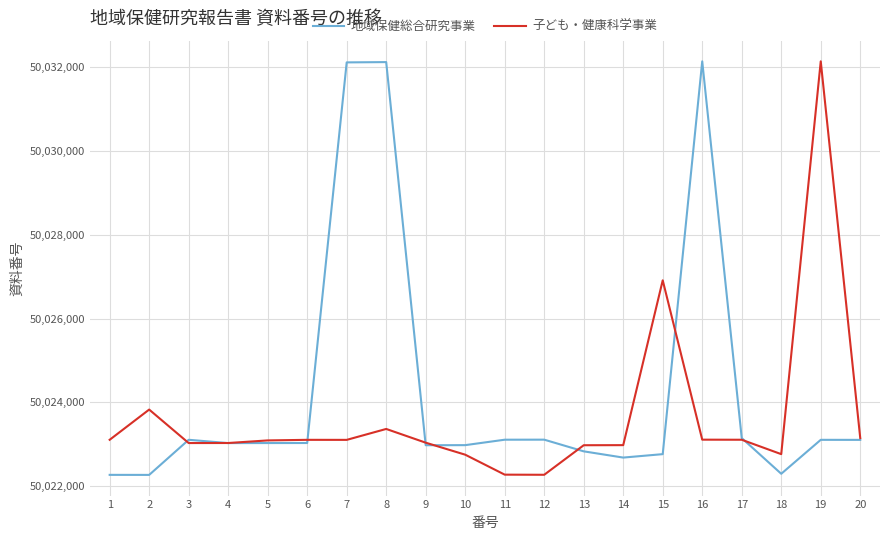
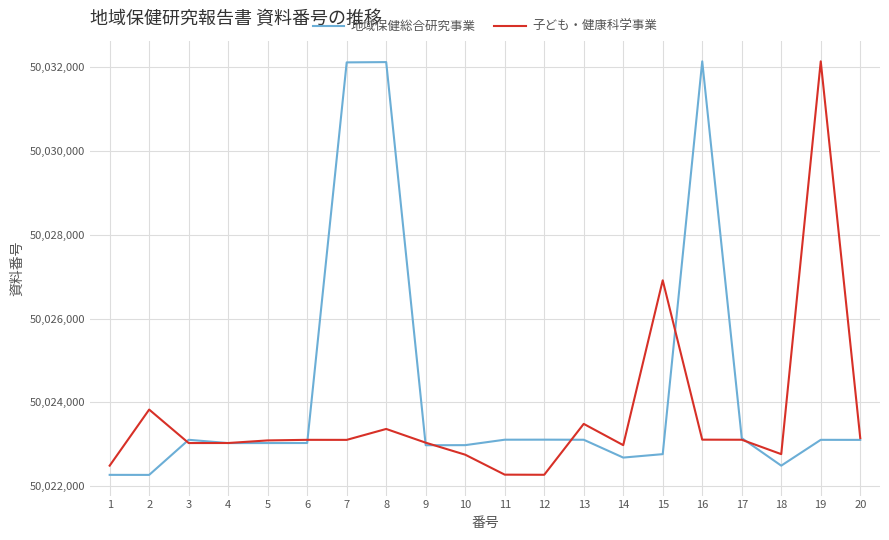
  {
    "地域保健総合研究事業": {
      "1": "50,022,300",
      "2": "50,022,300",
      "3": "50,023,100",
      "5": "50,023,000",
      "6": "50,023,000",
      "7": "50,032,100",
      "8": "50,032,100",
      "10": "50,023,000",
      "11": "50,023,100",
      "12": "50,023,100",
-     "13": "50,022,800",
+     "13": "50,023,100",
      "14": "50,022,700",
      "15": "50,022,800",
      "16": "50,032,100",
-     "18": "50,022,300",
+     "18": "50,022,500",
      "19": "50,023,100"
    },
    "子ども・健康科学事業": {
-     "1": "50,023,100",
+     "1": "50,022,500",
      "2": "50,023,800",
      "3": "50,023,000",
      "5": "50,023,100",
      "6": "50,023,100",
      "7": "50,023,100",
      "8": "50,023,400",
      "10": "50,022,700",
      "11": "50,022,300",
      "12": "50,022,300",
-     "13": "50,023,000",
+     "13": "50,023,500",
      "14": "50,023,000",
      "15": "50,026,900",
      "16": "50,023,100",
      "18": "50,022,800",
      "19": "50,032,100"
    }
  }
